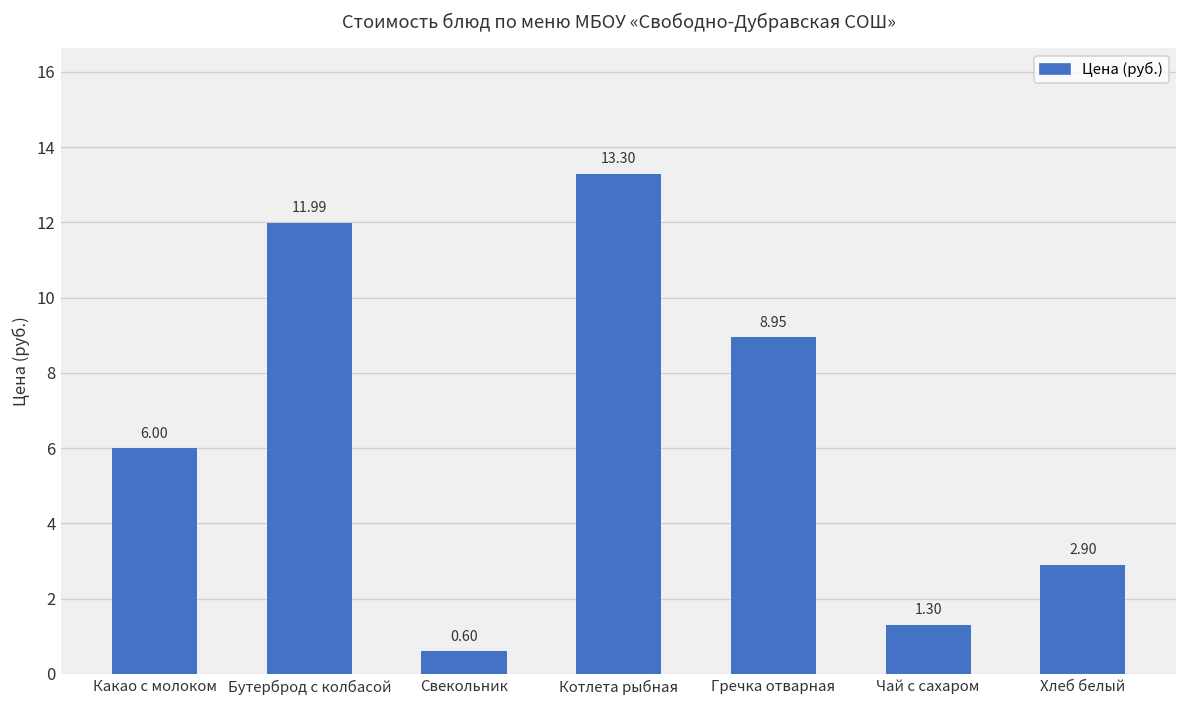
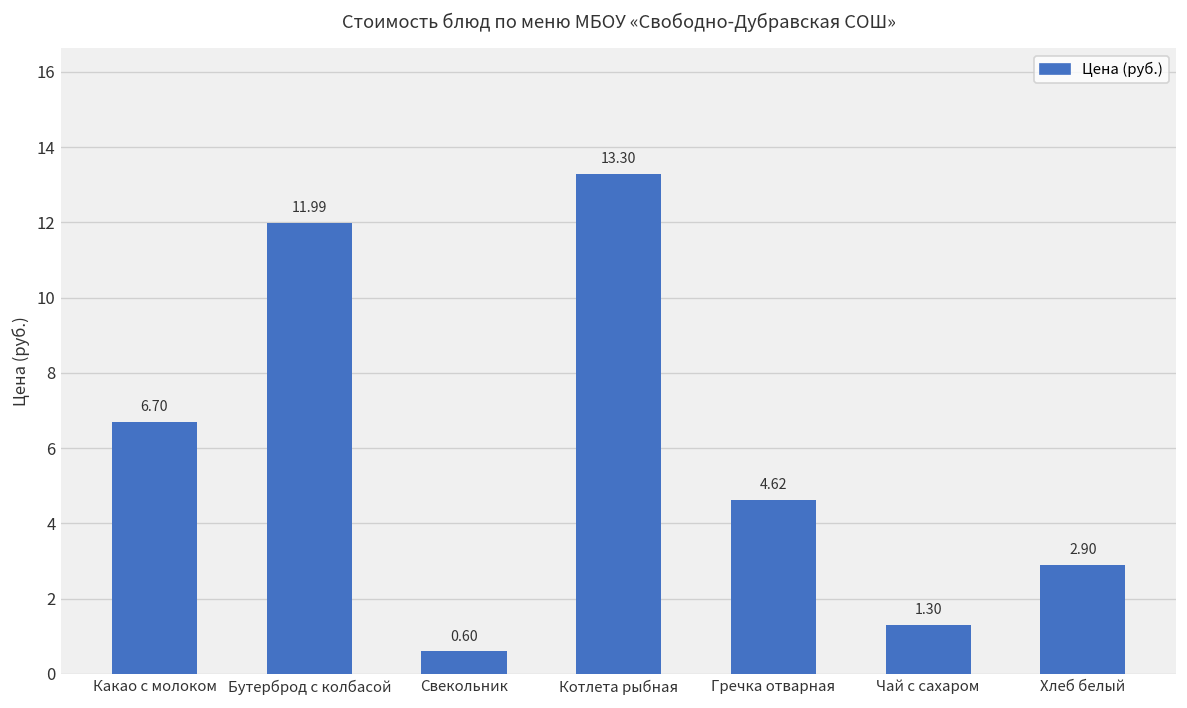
  {
-   "Какао с молоком": 6.00,
+   "Какао с молоком": 6.70,
    "Бутерброд с колбасой": 11.99,
    "Свекольник": 0.60,
    "Котлета рыбная": 13.30,
-   "Гречка отварная": 8.95,
+   "Гречка отварная": 4.62,
    "Чай с сахаром": 1.30,
    "Хлеб белый": 2.90
  }
